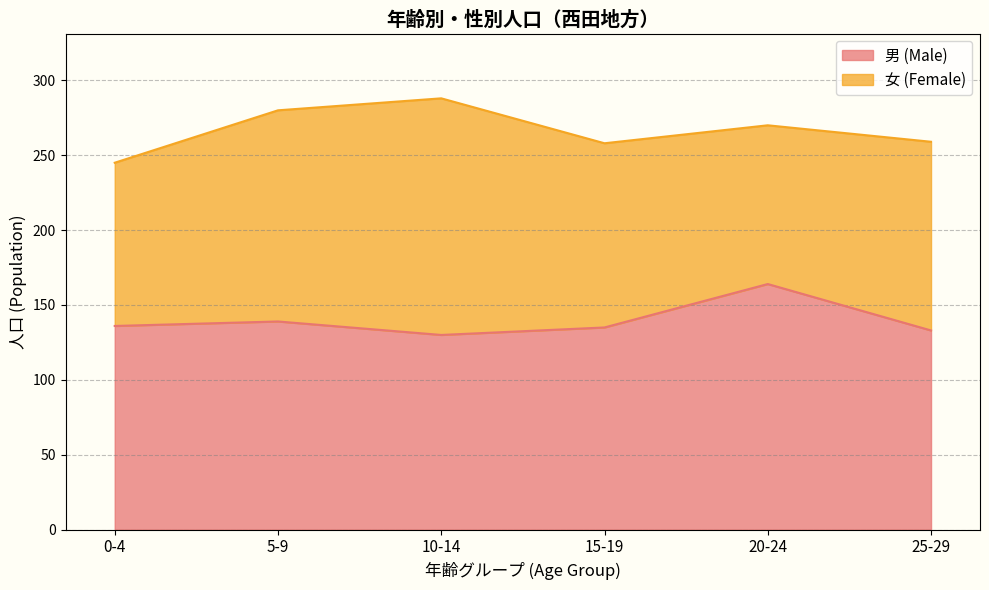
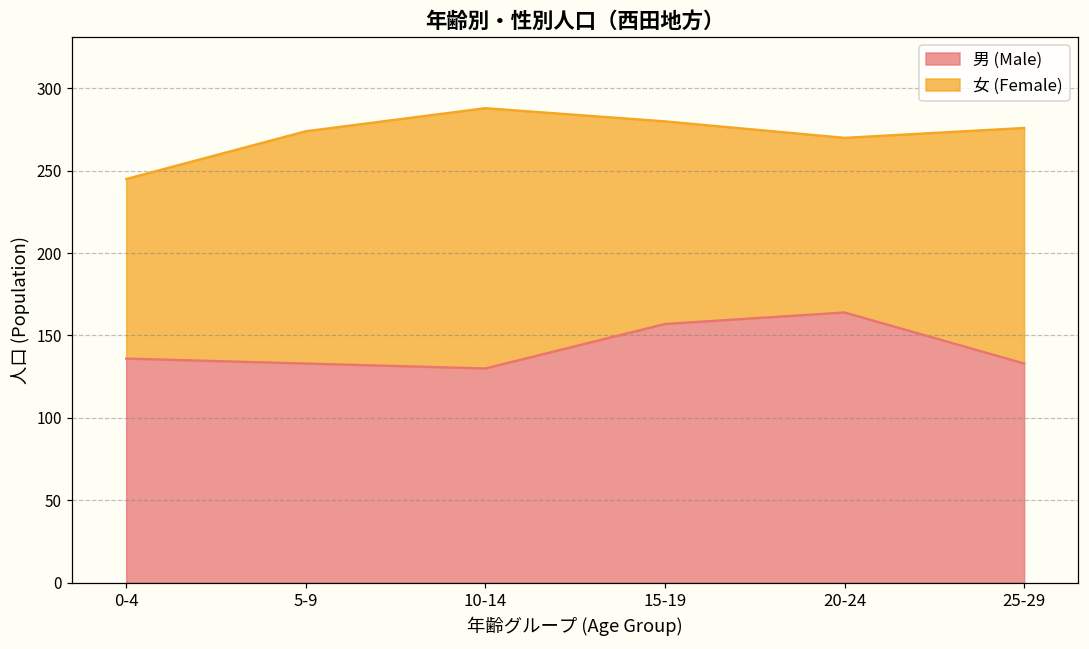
  {
    "男 (Male)": {
      "0-4": 136,
-     "5-9": 139,
+     "5-9": 133,
      "10-14": 130,
-     "15-19": 135,
+     "15-19": 157,
      "20-24": 164,
      "25-29": 133
    },
    "女 (Female)": {
      "0-4": 109,
      "5-9": 141,
      "10-14": 158,
      "15-19": 123,
      "20-24": 106,
-     "25-29": 126
+     "25-29": 143
    }
  }
